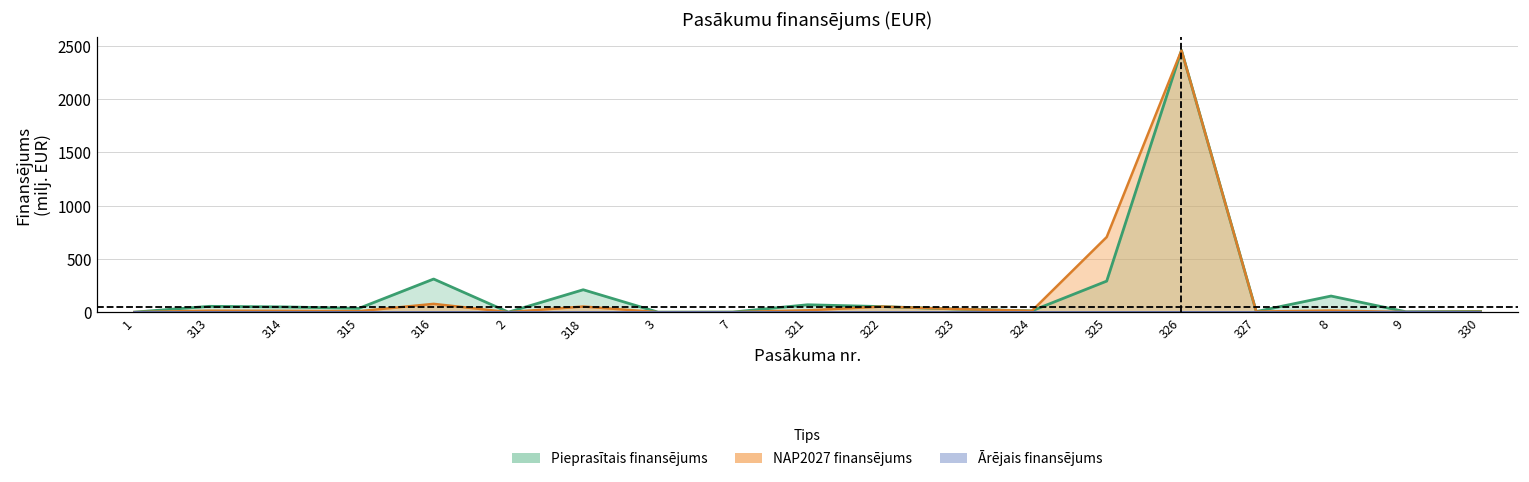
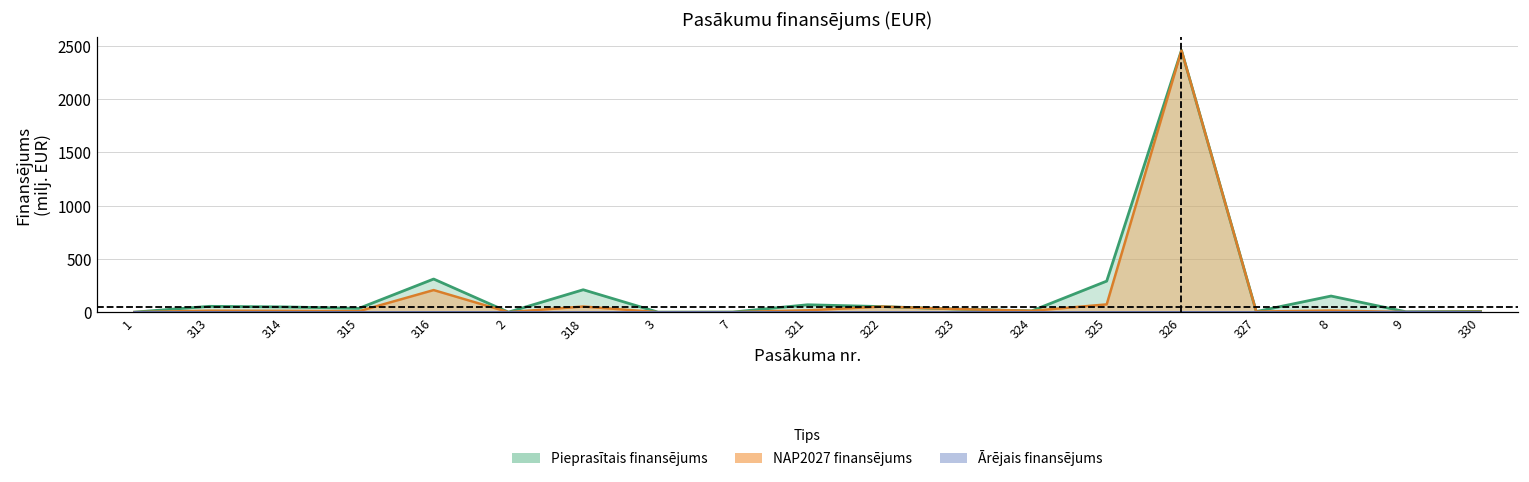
  {
    "NAP2027 finansējums": {
-     "316": 100,
+     "316": 200,
      "318": 100,
-     "325": 700
+     "325": 100
    }
  }
